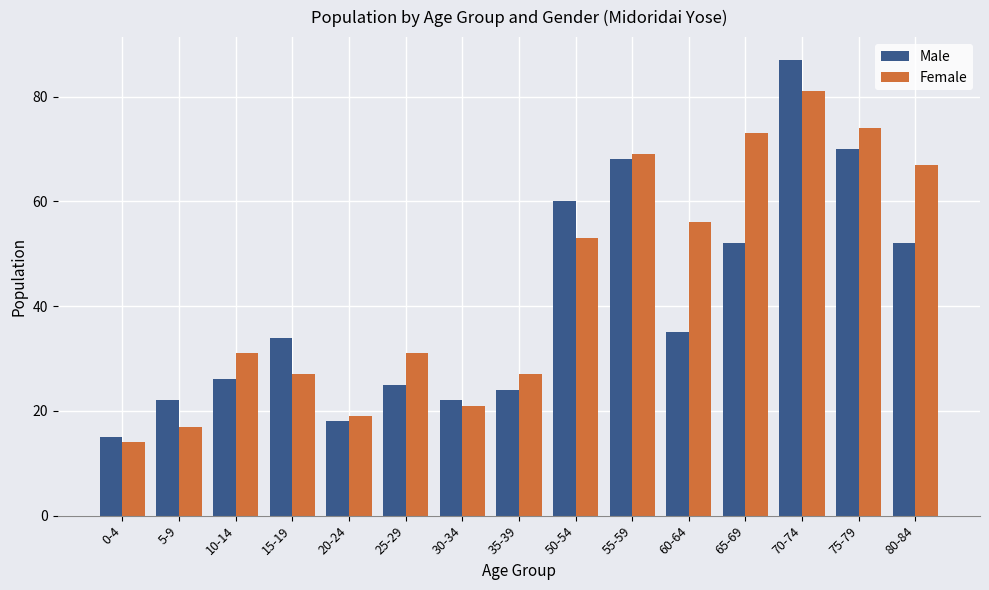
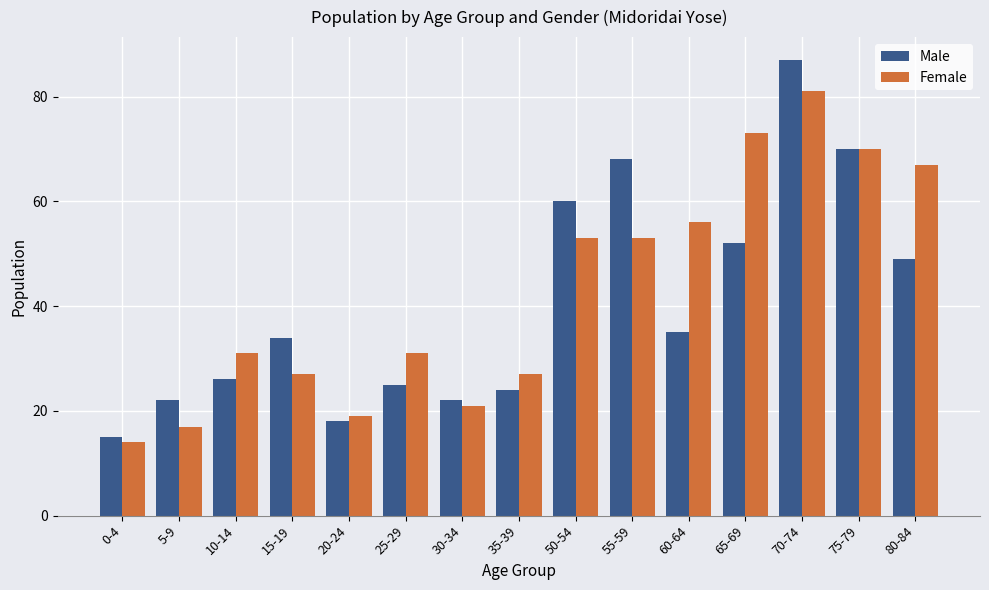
  {
    "Male": {
      "0-4": 15,
      "5-9": 22,
      "10-14": 26,
      "15-19": 34,
      "20-24": 18,
      "25-29": 25,
      "30-34": 22,
      "35-39": 24,
      "50-54": 60,
      "55-59": 68,
      "60-64": 35,
      "65-69": 52,
      "70-74": 87,
      "75-79": 70,
-     "80-84": 52
+     "80-84": 49
    },
    "Female": {
      "0-4": 14,
      "5-9": 17,
      "10-14": 31,
      "15-19": 27,
      "20-24": 19,
      "25-29": 31,
      "30-34": 21,
      "35-39": 27,
      "50-54": 53,
-     "55-59": 69,
+     "55-59": 53,
      "60-64": 56,
      "65-69": 73,
      "70-74": 81,
-     "75-79": 74,
+     "75-79": 70,
      "80-84": 67
    }
  }
